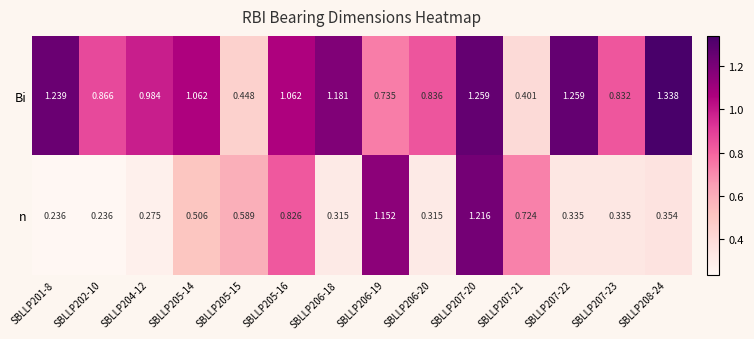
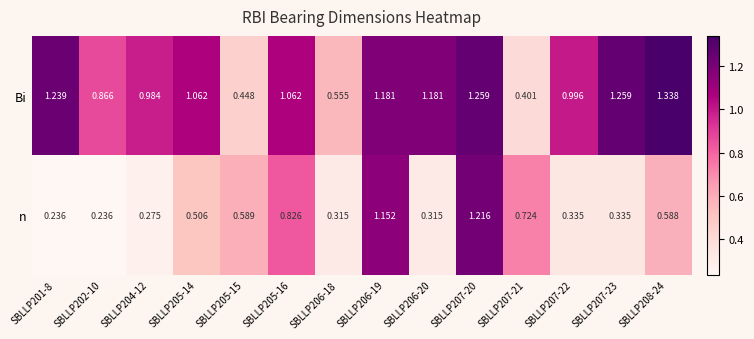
  {
    "Bi": {
      "SBLLP201-8": 1.239,
      "SBLLP202-10": 0.866,
      "SBLLP204-12": 0.984,
      "SBLLP205-14": 1.062,
      "SBLLP205-15": 0.448,
      "SBLLP205-16": 1.062,
-     "SBLLP206-18": 1.181,
-     "SBLLP206-19": 0.735,
-     "SBLLP206-20": 0.836,
+     "SBLLP206-18": 0.555,
+     "SBLLP206-19": 1.181,
+     "SBLLP206-20": 1.181,
      "SBLLP207-20": 1.259,
      "SBLLP207-21": 0.401,
-     "SBLLP207-22": 1.259,
-     "SBLLP207-23": 0.832,
+     "SBLLP207-22": 0.996,
+     "SBLLP207-23": 1.259,
      "SBLLP208-24": 1.338
    },
    "n": {
      "SBLLP201-8": 0.236,
      "SBLLP202-10": 0.236,
      "SBLLP204-12": 0.275,
      "SBLLP205-14": 0.506,
      "SBLLP205-15": 0.589,
      "SBLLP205-16": 0.826,
      "SBLLP206-18": 0.315,
      "SBLLP206-19": 1.152,
      "SBLLP206-20": 0.315,
      "SBLLP207-20": 1.216,
      "SBLLP207-21": 0.724,
      "SBLLP207-22": 0.335,
      "SBLLP207-23": 0.335,
-     "SBLLP208-24": 0.354
+     "SBLLP208-24": 0.588
    }
  }
